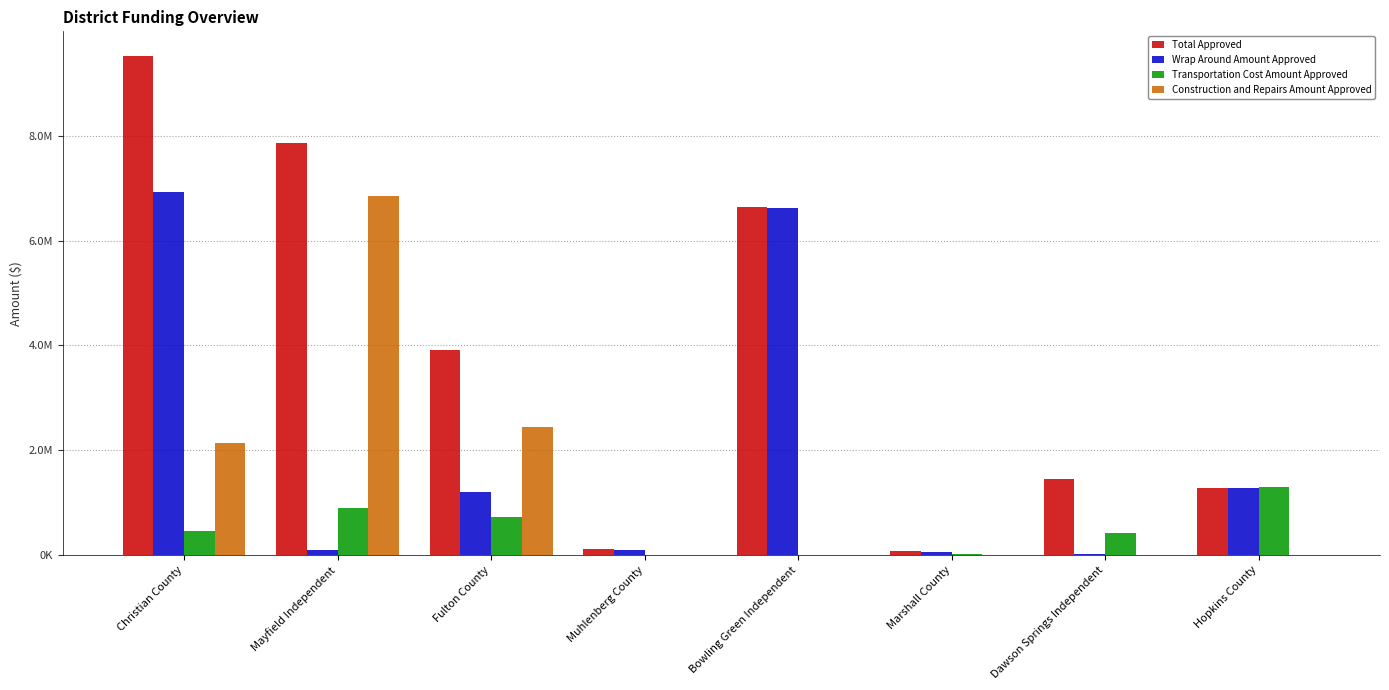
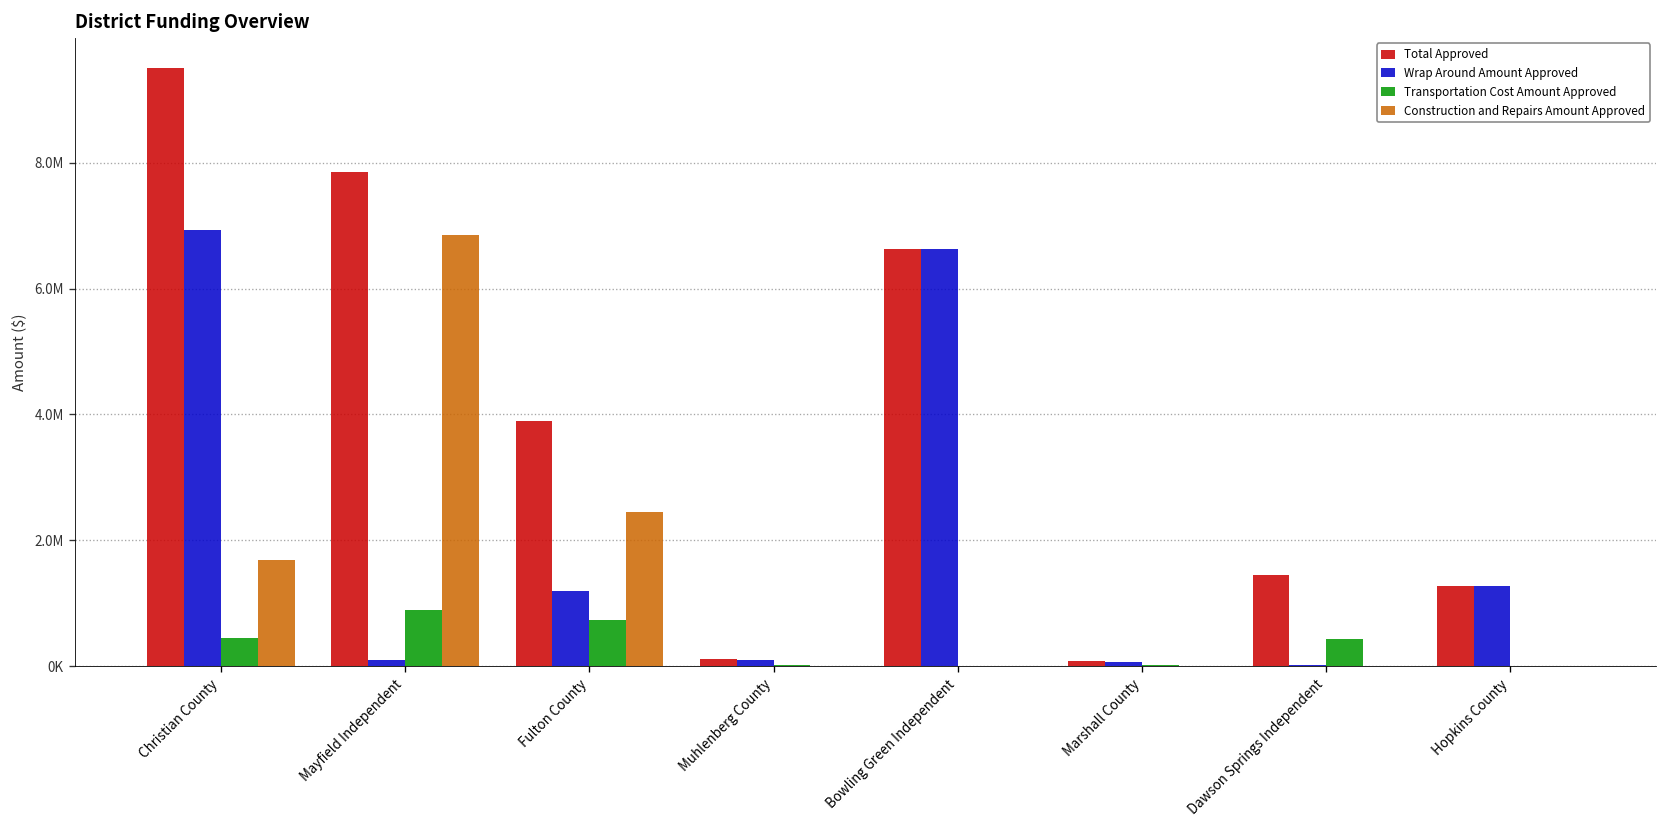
  {
    "Total Approved": {
      "Christian County": 9500000,
      "Mayfield Independent": 7900000,
      "Fulton County": 3900000,
      "Muhlenberg County": 100000,
      "Bowling Green Independent": 6600000,
      "Marshall County": 100000,
      "Dawson Springs Independent": 1500000,
      "Hopkins County": 1300000
    },
    "Wrap Around Amount Approved": {
      "Christian County": 6900000,
      "Mayfield Independent": 100000,
      "Fulton County": 1200000,
      "Muhlenberg County": 100000,
      "Bowling Green Independent": 6600000,
      "Marshall County": 100000,
      "Hopkins County": 1300000
    },
    "Transportation Cost Amount Approved": {
      "Christian County": 500000,
      "Mayfield Independent": 900000,
      "Fulton County": 700000,
      "Bowling Green Independent": 0,
      "Dawson Springs Independent": 400000,
-     "Hopkins County": 1300000
+     "Hopkins County": 0
    },
    "Construction and Repairs Amount Approved": {
-     "Christian County": 2100000,
+     "Christian County": 1700000,
      "Mayfield Independent": 6900000,
      "Fulton County": 2500000,
      "Muhlenberg County": 0,
      "Marshall County": 0,
      "Dawson Springs Independent": 0,
      "Hopkins County": 0
    }
  }
